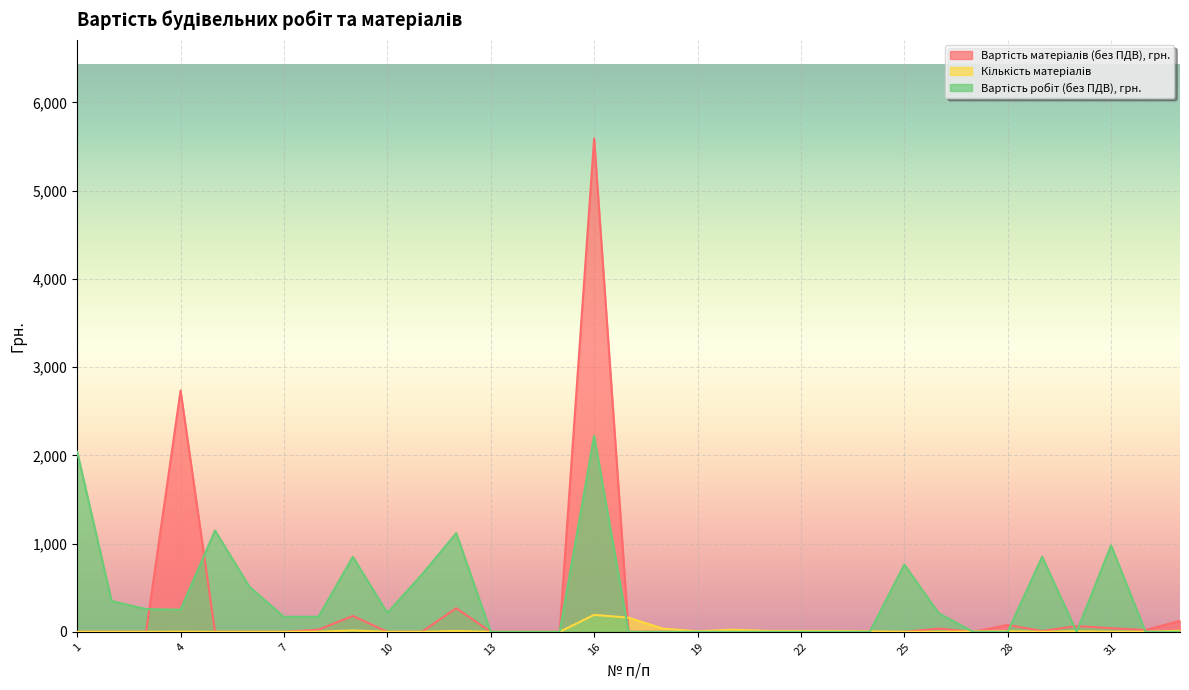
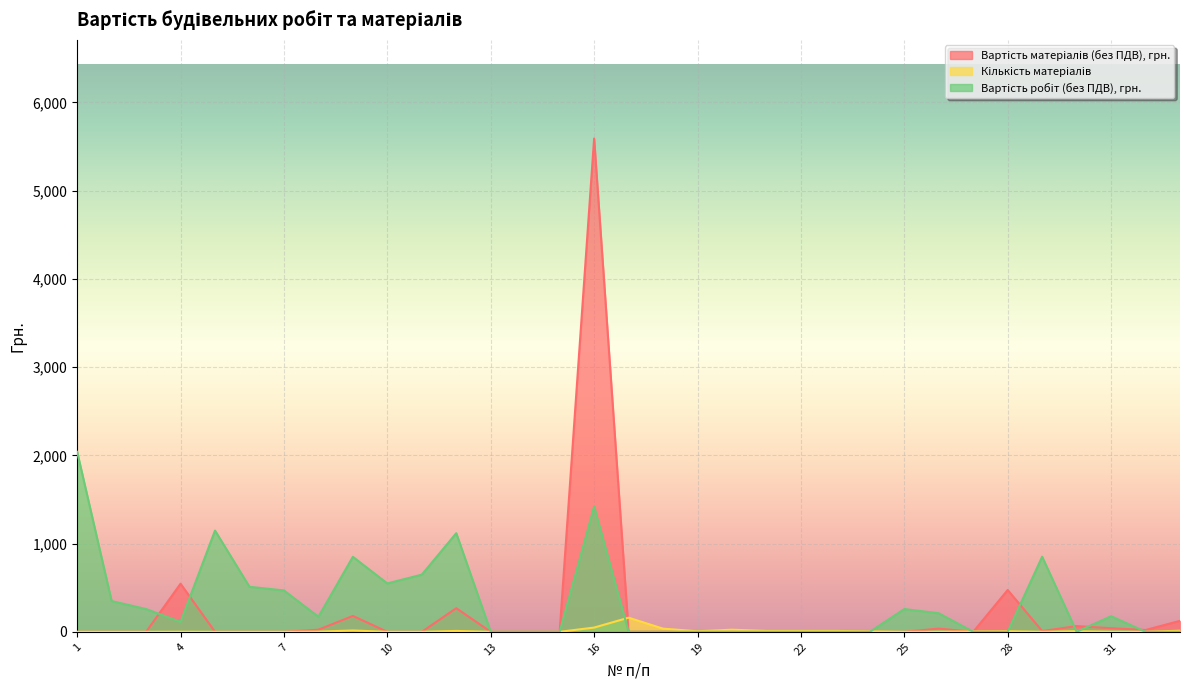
  {
    "Вартість матеріалів (без ПДВ), грн.": {
-     "4": "2,700",
+     "4": "500",
      "16": "5,600",
-     "28": "100",
+     "28": "500",
      "31": "0"
    },
    "Кількість матеріалів": {
      "4": "0",
-     "16": "200",
+     "16": "0",
      "31": "0"
    },
    "Вартість робіт (без ПДВ), грн.": {
      "1": "2,000",
-     "4": "300",
-     "7": "200",
-     "10": "200",
-     "16": "2,200",
-     "25": "800",
-     "31": "1,000"
+     "4": "100",
+     "7": "500",
+     "10": "500",
+     "16": "1,400",
+     "25": "300",
+     "31": "200"
    }
  }
